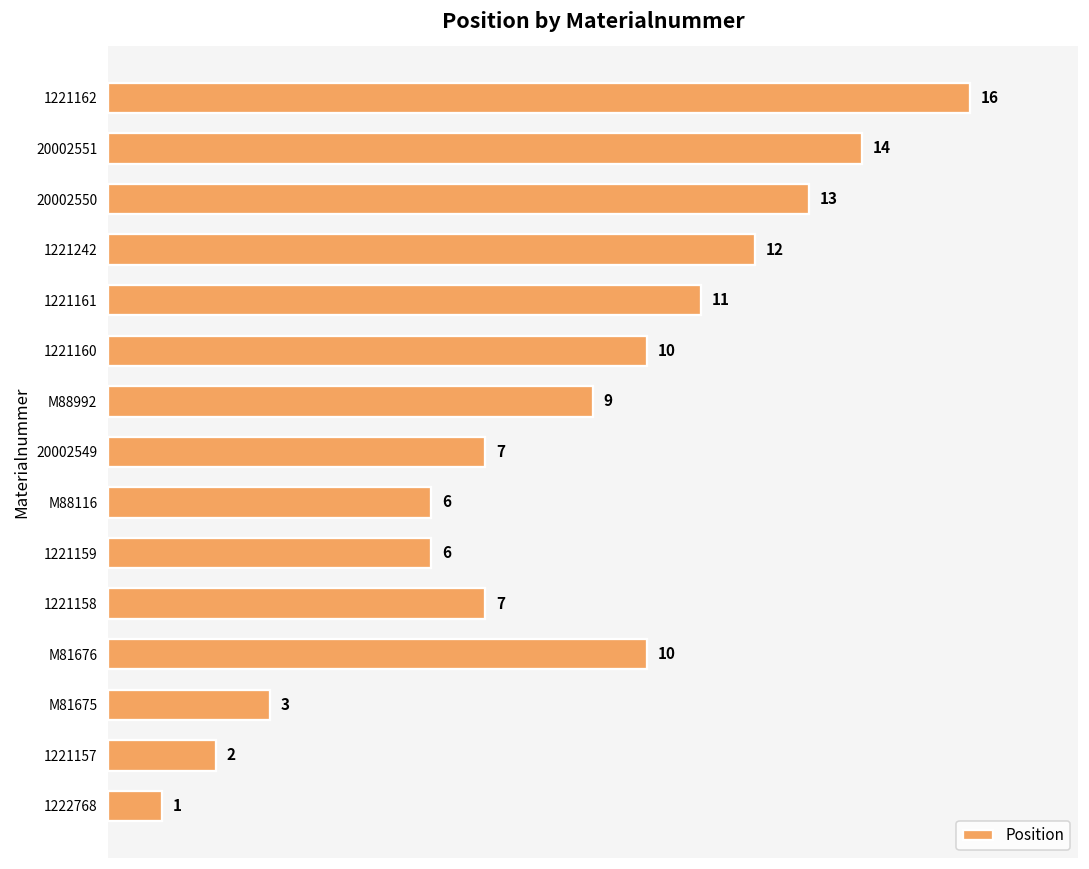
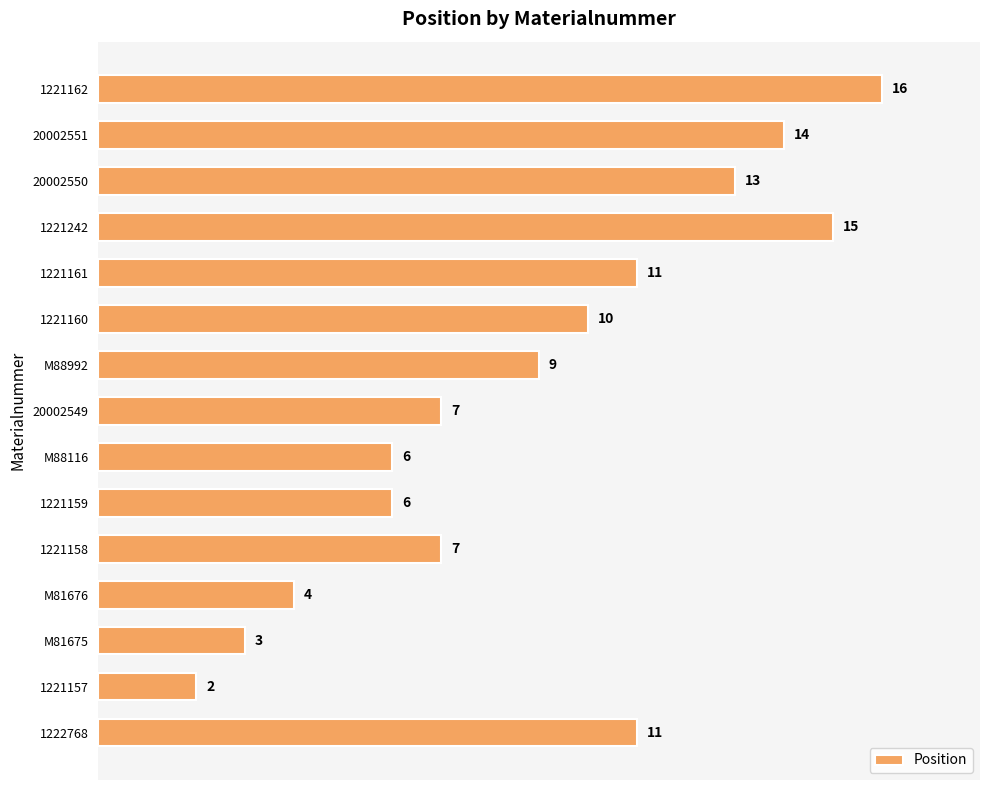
  {
    "1221162": 16,
    "20002551": 14,
    "20002550": 13,
-   "1221242": 12,
+   "1221242": 15,
    "1221161": 11,
    "1221160": 10,
    "M88992": 9,
    "20002549": 7,
    "M88116": 6,
    "1221159": 6,
    "1221158": 7,
-   "M81676": 10,
+   "M81676": 4,
    "M81675": 3,
    "1221157": 2,
-   "1222768": 1
+   "1222768": 11
  }
